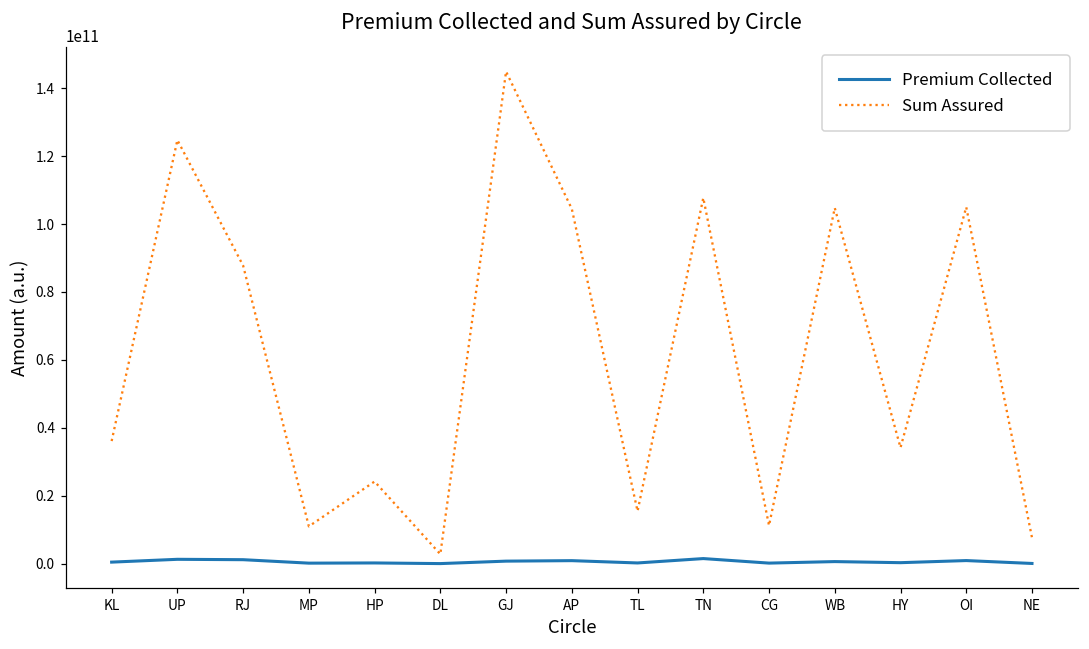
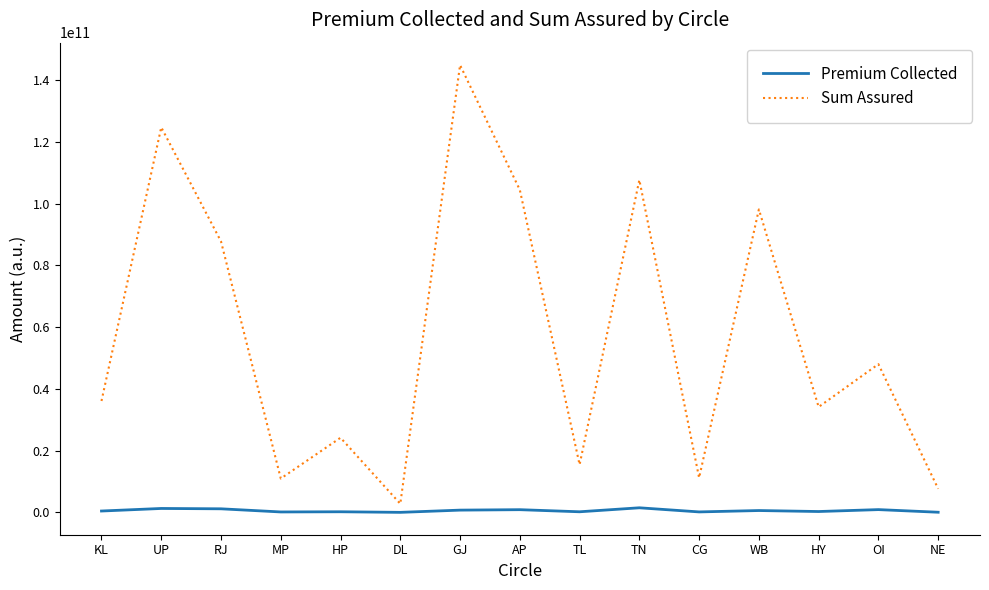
  {
    "Premium Collected": {
      "KL": 0,
      "UP": 1000000000,
      "RJ": 1000000000,
      "MP": 0,
      "HP": 0,
      "DL": 0,
      "GJ": 1000000000,
      "AP": 1000000000,
      "TL": 0,
      "TN": 1000000000,
      "CG": 0,
      "WB": 1000000000,
      "HY": 0,
      "OI": 1000000000,
      "NE": 0
    },
    "Sum Assured": {
      "KL": 36000000000,
      "UP": 125000000000,
      "RJ": 88000000000,
      "MP": 11000000000,
      "HP": 24000000000,
      "DL": 3000000000,
      "GJ": 145000000000,
      "AP": 104000000000,
      "TL": 15000000000,
      "TN": 108000000000,
      "CG": 11000000000,
-     "WB": 105000000000,
+     "WB": 98000000000,
      "HY": 34000000000,
-     "OI": 105000000000,
+     "OI": 48000000000,
      "NE": 8000000000
    }
  }
